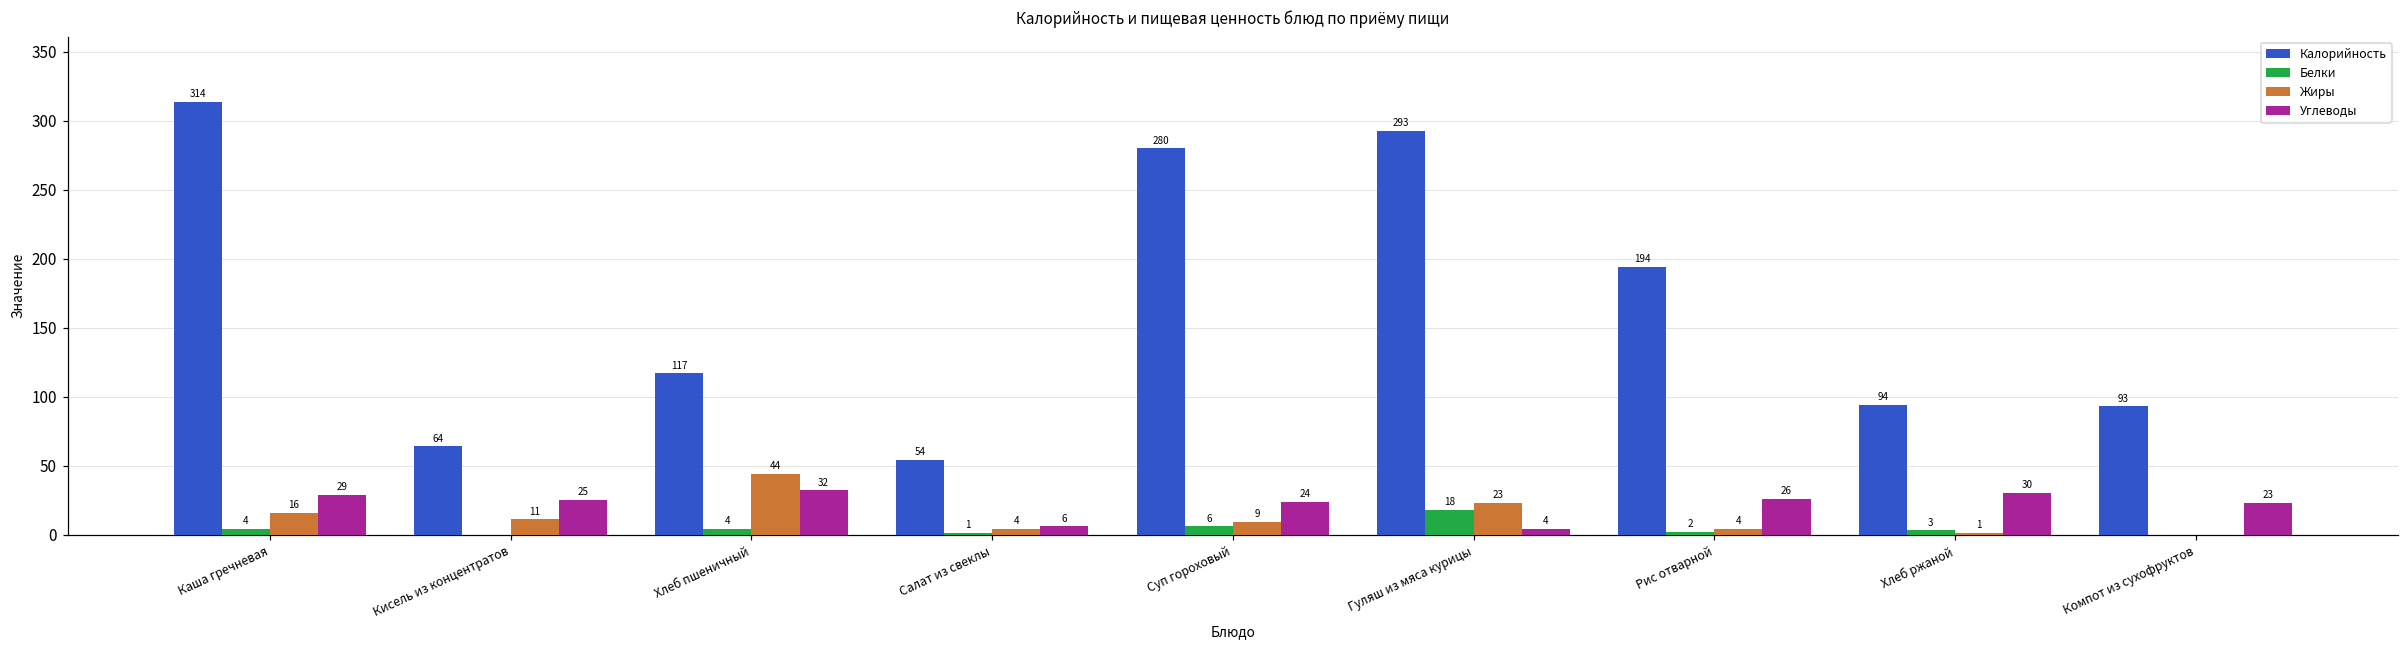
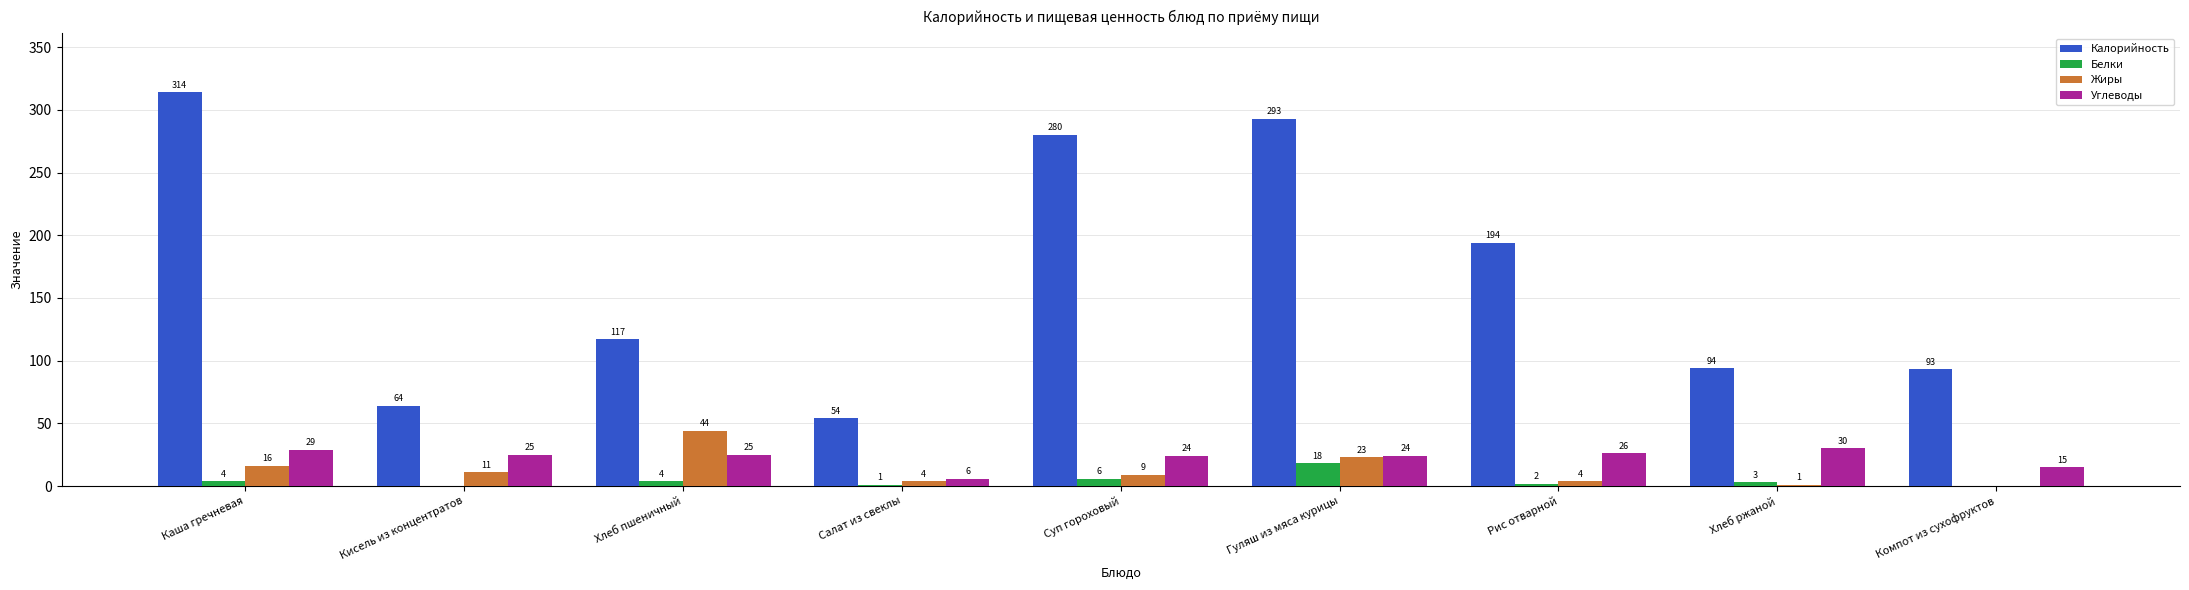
  {
    "Калорийность": {
      "Каша гречневая": 314,
      "Кисель из концентратов": 64,
      "Хлеб пшеничный": 117,
      "Салат из свеклы": 54,
      "Суп гороховый": 280,
      "Гуляш из мяса курицы": 293,
      "Рис отварной": 194,
      "Хлеб ржаной": 94,
      "Компот из сухофруктов": 93
    },
    "Белки": {
      "Каша гречневая": 4,
      "Хлеб пшеничный": 4,
      "Салат из свеклы": 1,
      "Суп гороховый": 6,
      "Гуляш из мяса курицы": 18,
      "Рис отварной": 2,
      "Хлеб ржаной": 3
    },
    "Жиры": {
      "Каша гречневая": 16,
      "Кисель из концентратов": 11,
      "Хлеб пшеничный": 44,
      "Салат из свеклы": 4,
      "Суп гороховый": 9,
      "Гуляш из мяса курицы": 23,
      "Рис отварной": 4,
      "Хлеб ржаной": 1
    },
    "Углеводы": {
      "Каша гречневая": 29,
      "Кисель из концентратов": 25,
-     "Хлеб пшеничный": 32,
+     "Хлеб пшеничный": 25,
      "Салат из свеклы": 6,
      "Суп гороховый": 24,
-     "Гуляш из мяса курицы": 4,
+     "Гуляш из мяса курицы": 24,
      "Рис отварной": 26,
      "Хлеб ржаной": 30,
-     "Компот из сухофруктов": 23
+     "Компот из сухофруктов": 15
    }
  }
